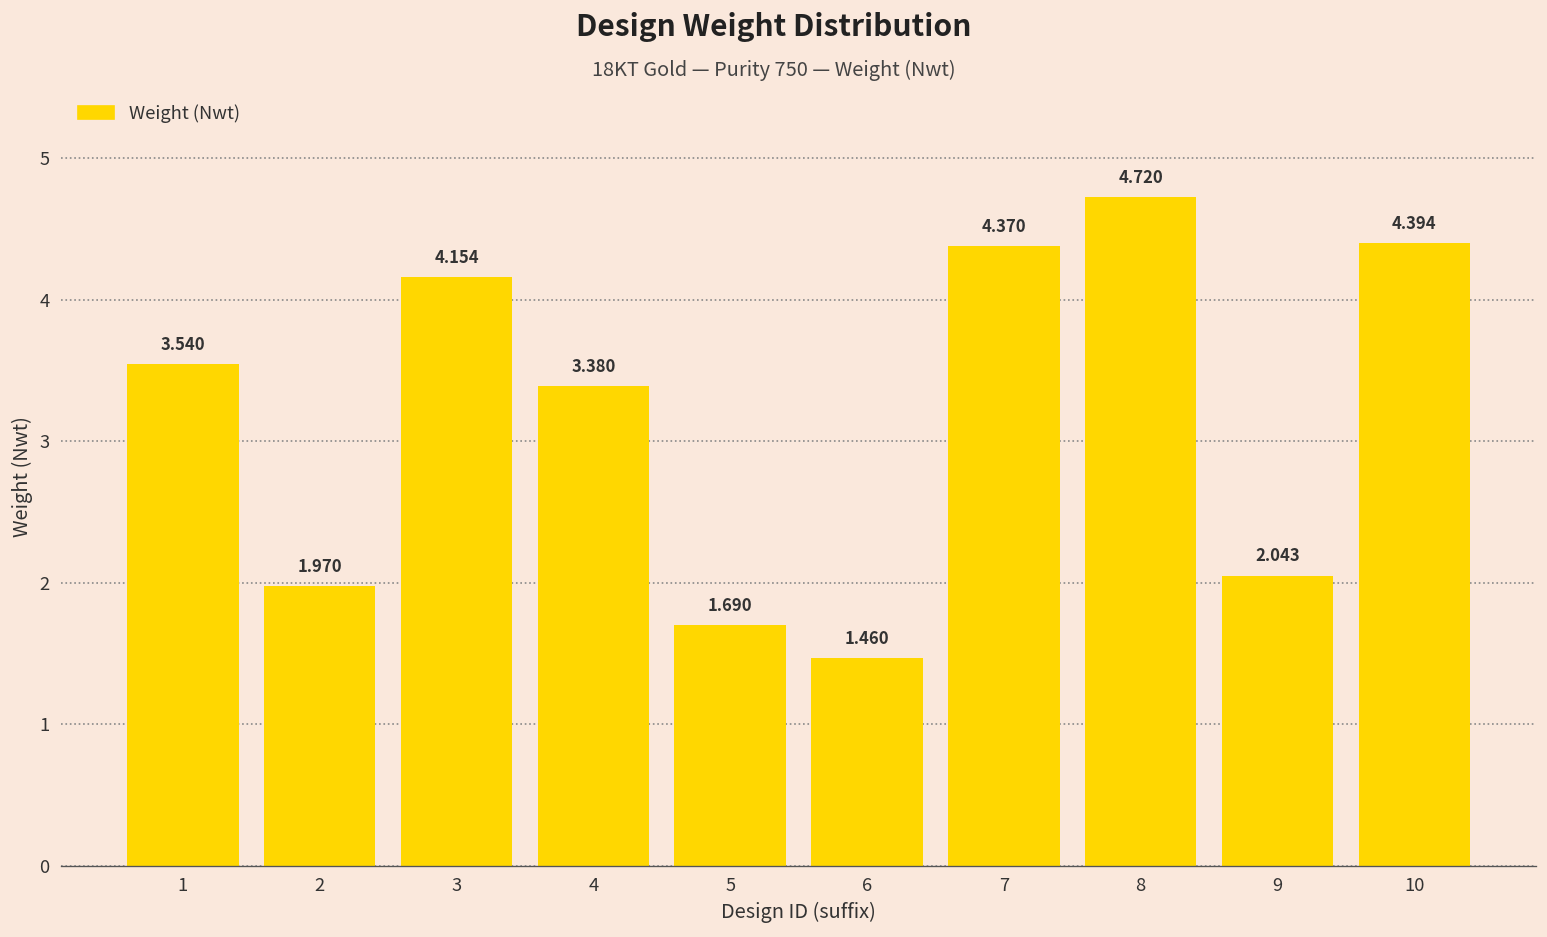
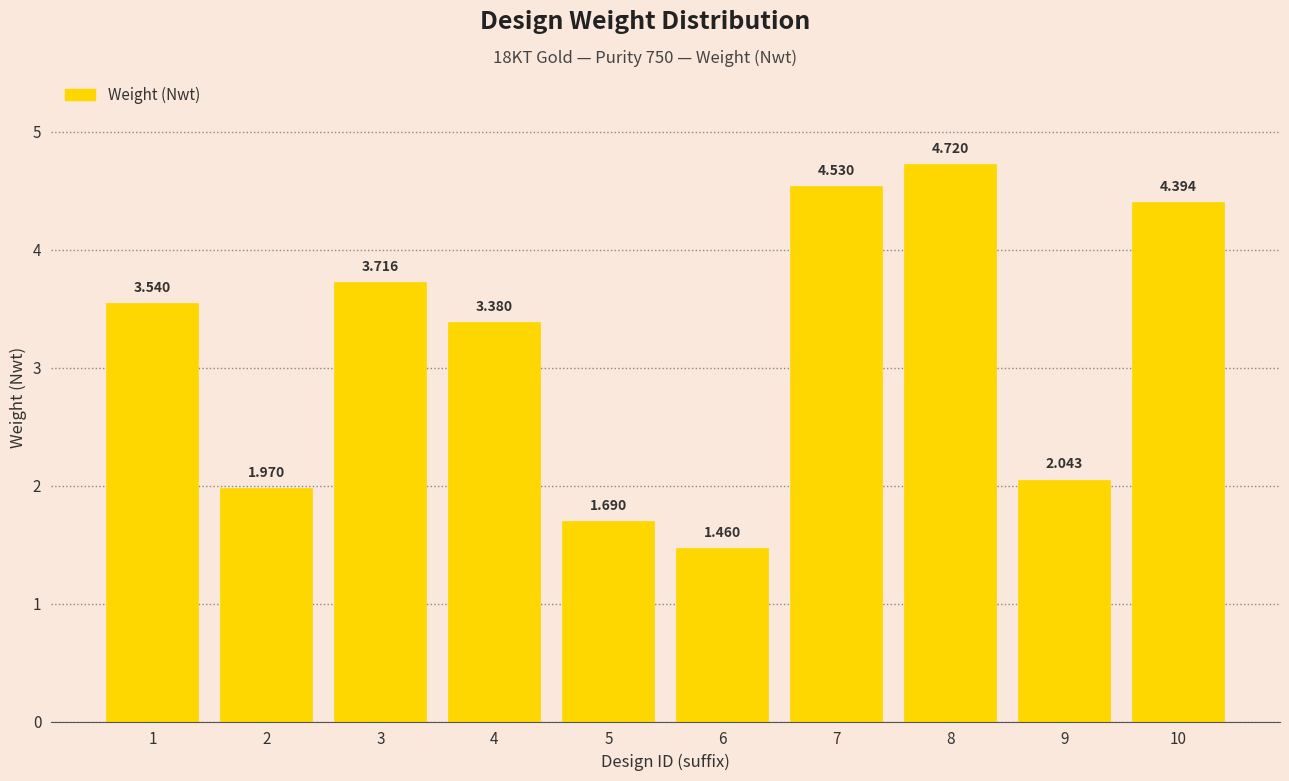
  {
    "1": 3.540,
    "2": 1.970,
-   "3": 4.154,
+   "3": 3.716,
    "4": 3.380,
    "5": 1.690,
    "6": 1.460,
-   "7": 4.370,
+   "7": 4.530,
    "8": 4.720,
    "9": 2.043,
    "10": 4.394
  }
